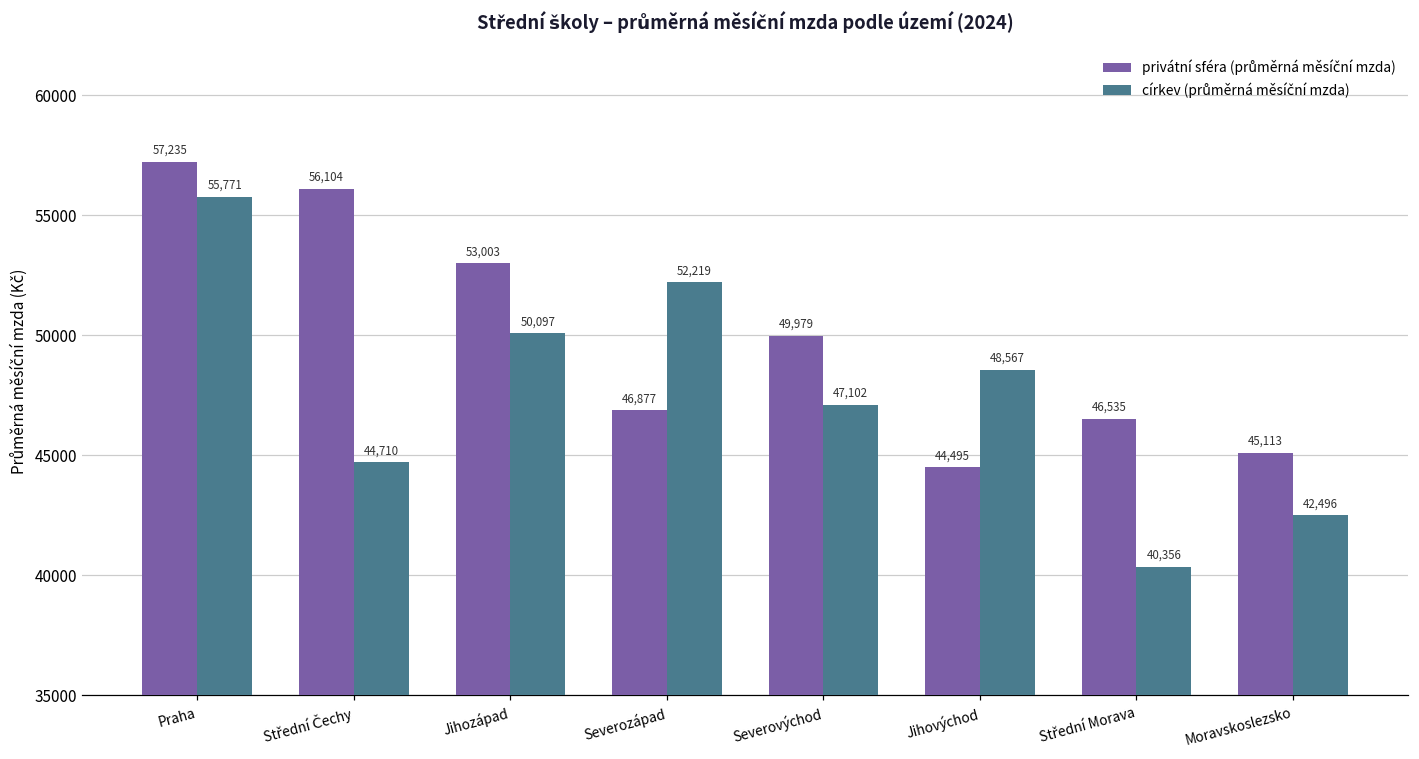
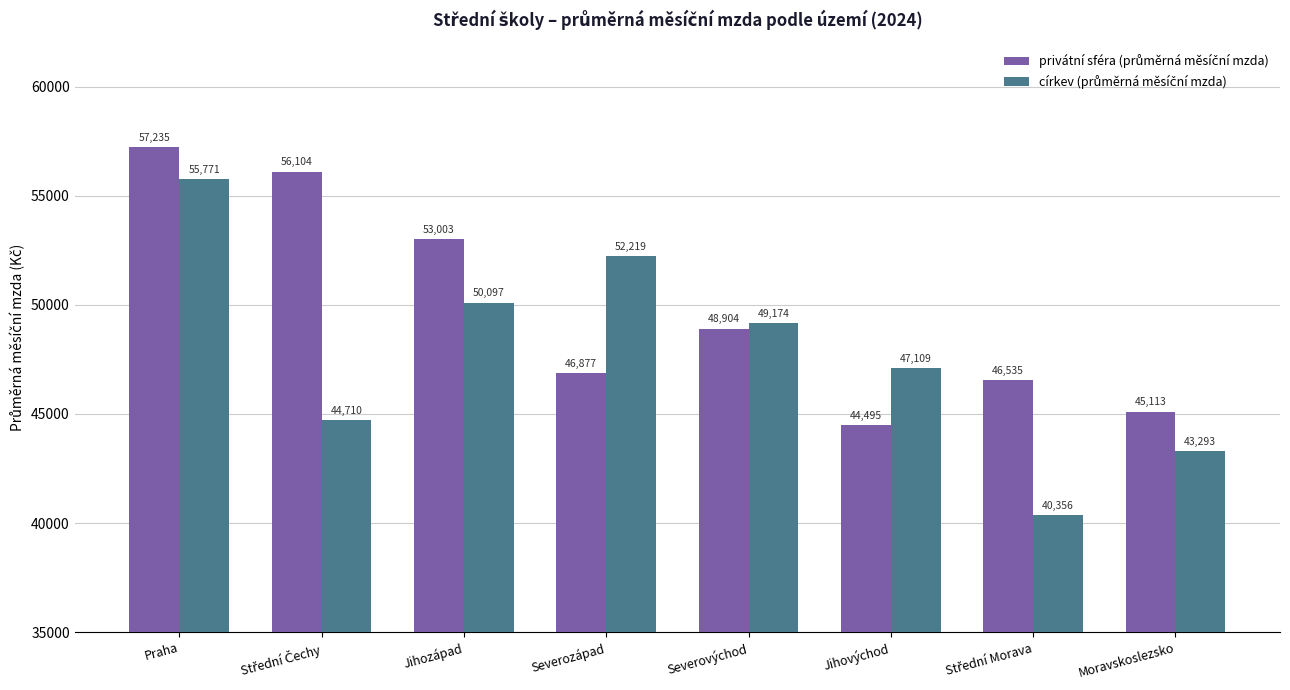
  {
    "privátní sféra (průměrná měsíční mzda)": {
      "Praha": "57,235",
      "Střední Čechy": "56,104",
      "Jihozápad": "53,003",
      "Severozápad": "46,877",
-     "Severovýchod": "49,979",
+     "Severovýchod": "48,904",
      "Jihovýchod": "44,495",
      "Střední Morava": "46,535",
      "Moravskoslezsko": "45,113"
    },
    "církev (průměrná měsíční mzda)": {
      "Praha": "55,771",
      "Střední Čechy": "44,710",
      "Jihozápad": "50,097",
      "Severozápad": "52,219",
-     "Severovýchod": "47,102",
-     "Jihovýchod": "48,567",
+     "Severovýchod": "49,174",
+     "Jihovýchod": "47,109",
      "Střední Morava": "40,356",
-     "Moravskoslezsko": "42,496"
+     "Moravskoslezsko": "43,293"
    }
  }
